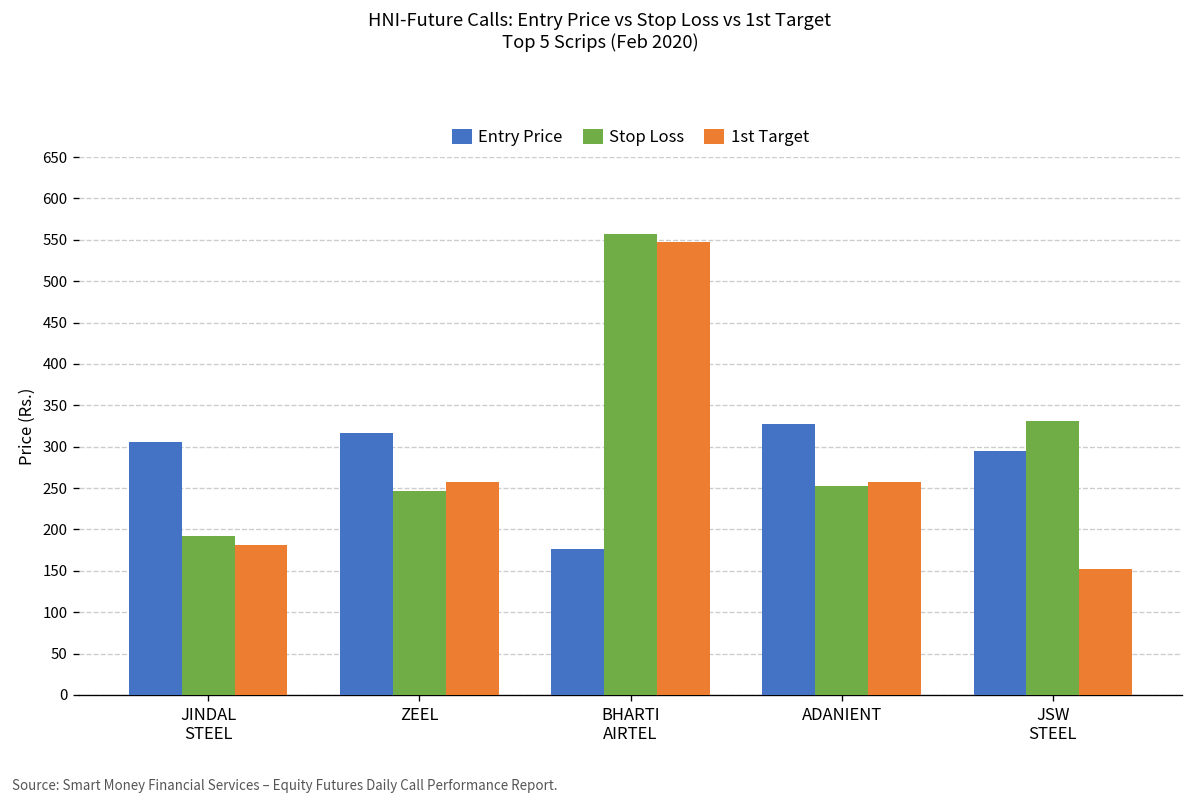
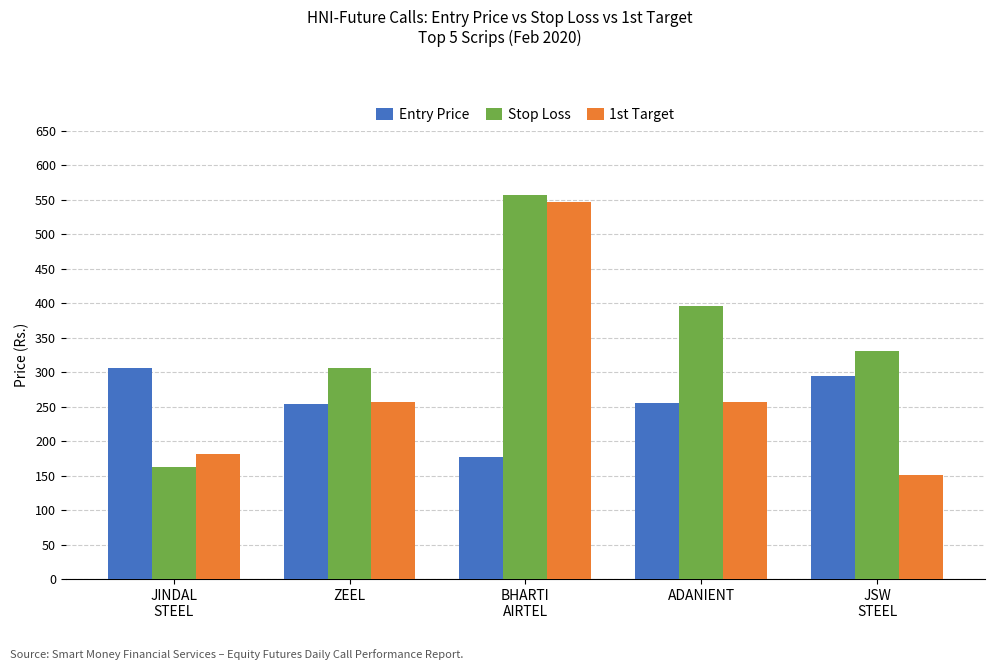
  {
    "Entry Price": {
      "JINDAL STEEL": 310,
-     "ZEEL": 320,
+     "ZEEL": 250,
      "BHARTI AIRTEL": 180,
-     "ADANIENT": 330,
+     "ADANIENT": 260,
      "JSW STEEL": 300
    },
    "Stop Loss": {
-     "JINDAL STEEL": 190,
-     "ZEEL": 250,
+     "JINDAL STEEL": 160,
+     "ZEEL": 310,
      "BHARTI AIRTEL": 560,
-     "ADANIENT": 250,
+     "ADANIENT": 400,
      "JSW STEEL": 330
    },
    "1st Target": {
      "JINDAL STEEL": 180,
      "ZEEL": 260,
      "BHARTI AIRTEL": 550,
      "ADANIENT": 260,
      "JSW STEEL": 150
    }
  }
